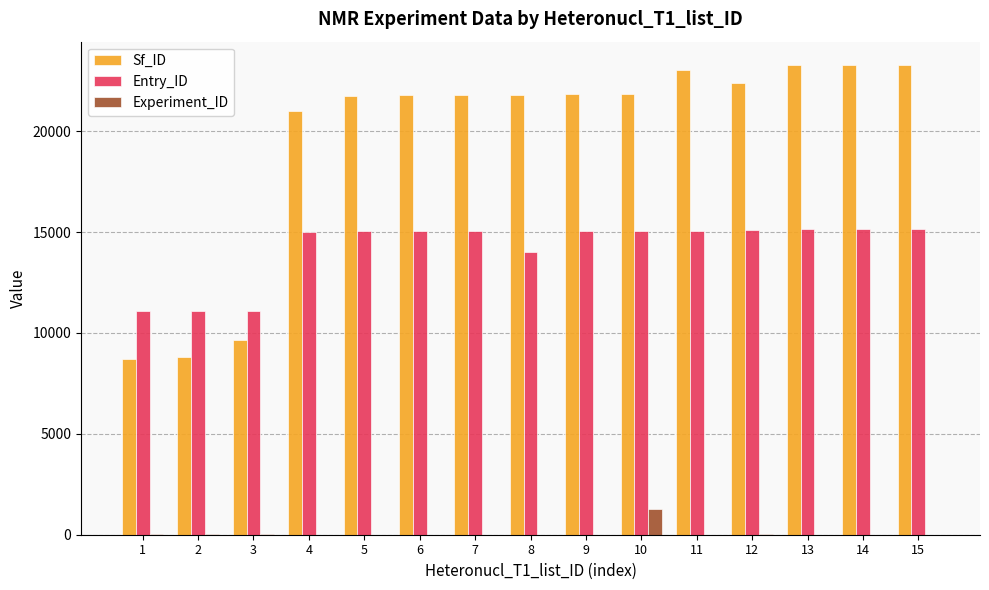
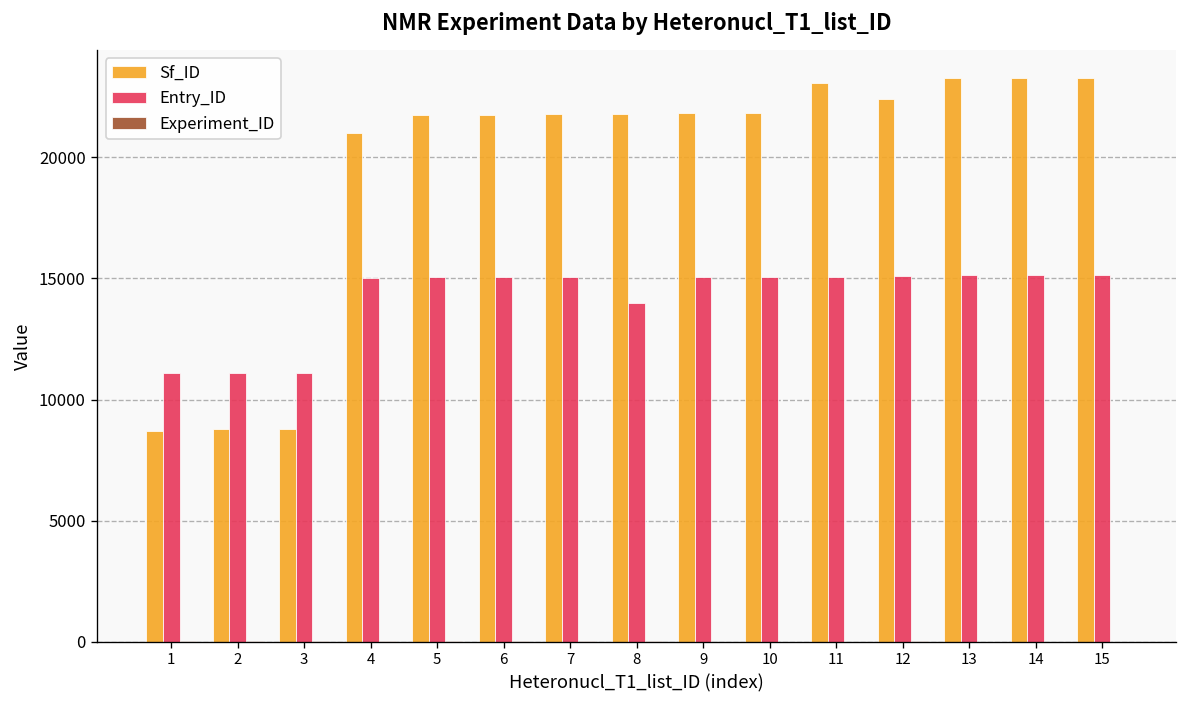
  {
    "Sf_ID": {
      "1": 8700,
      "2": 8800,
-     "3": 9600,
+     "3": 8800,
      "4": 21000,
      "5": 21800,
      "6": 21800,
      "7": 21800,
      "8": 21800,
      "9": 21800,
      "10": 21800,
      "11": 23100,
      "12": 22400,
      "13": 23300,
      "14": 23300,
      "15": 23300
    },
    "Entry_ID": {
      "1": 11100,
      "2": 11100,
      "3": 11100,
      "4": 15000,
      "5": 15100,
      "6": 15100,
      "7": 15100,
      "8": 14000,
      "9": 15100,
      "10": 15100,
      "11": 15100,
      "12": 15100,
      "13": 15100,
      "14": 15100,
      "15": 15100
    },
    "Experiment_ID": {
-     "10": 1300
+     "10": 0
    }
  }
